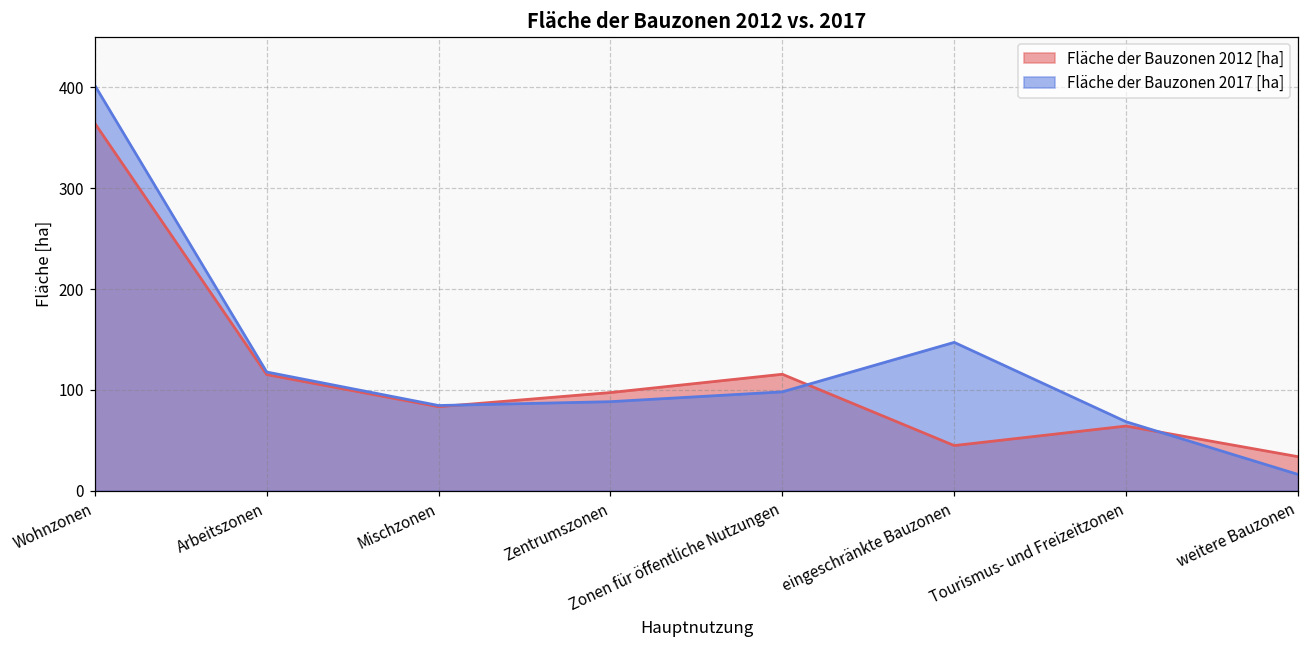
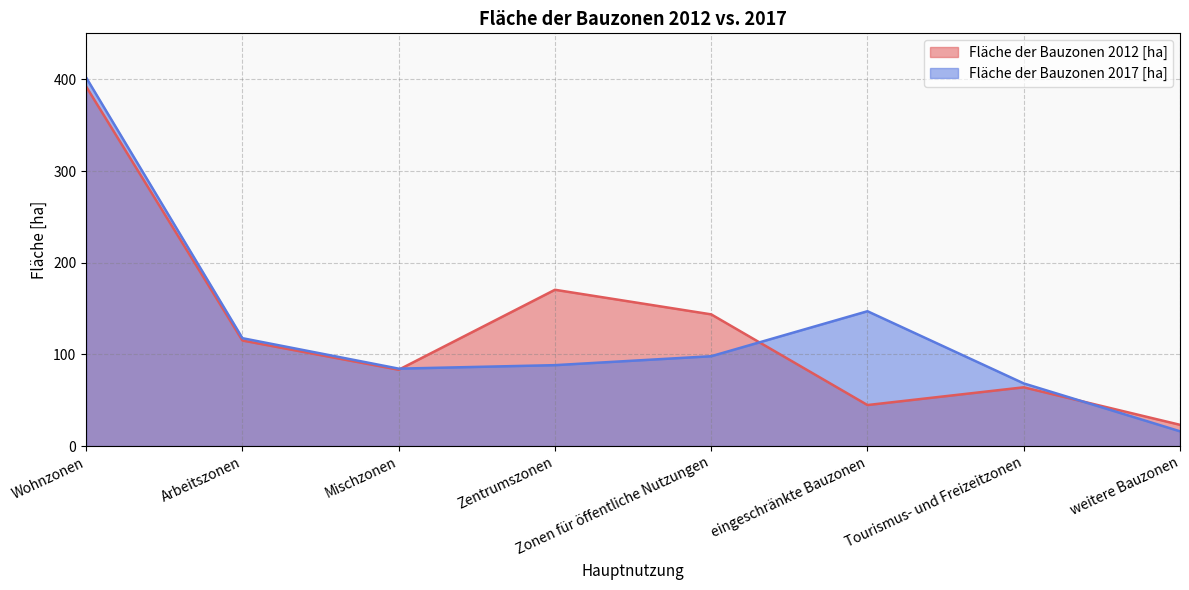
  {
    "Fläche der Bauzonen 2012 [ha]": {
-     "Wohnzonen": 360,
-     "Zentrumszonen": 100,
-     "Zonen für öffentliche Nutzungen": 120,
+     "Wohnzonen": 390,
+     "Zentrumszonen": 170,
+     "Zonen für öffentliche Nutzungen": 140,
      "eingeschränkte Bauzonen": 40,
      "Tourismus- und Freizeitzonen": 60,
-     "weitere Bauzonen": 30
+     "weitere Bauzonen": 20
    },
    "Fläche der Bauzonen 2017 [ha]": {
      "Wohnzonen": 400,
      "Zentrumszonen": 90,
      "Zonen für öffentliche Nutzungen": 100,
      "eingeschränkte Bauzonen": 150,
      "Tourismus- und Freizeitzonen": 70,
      "weitere Bauzonen": 20
    }
  }
